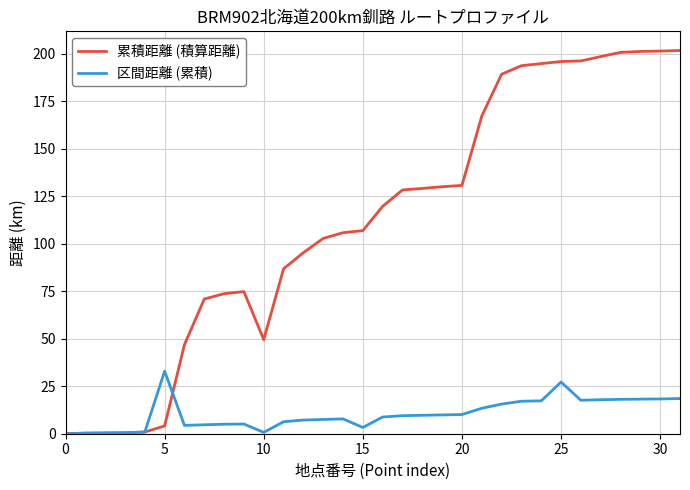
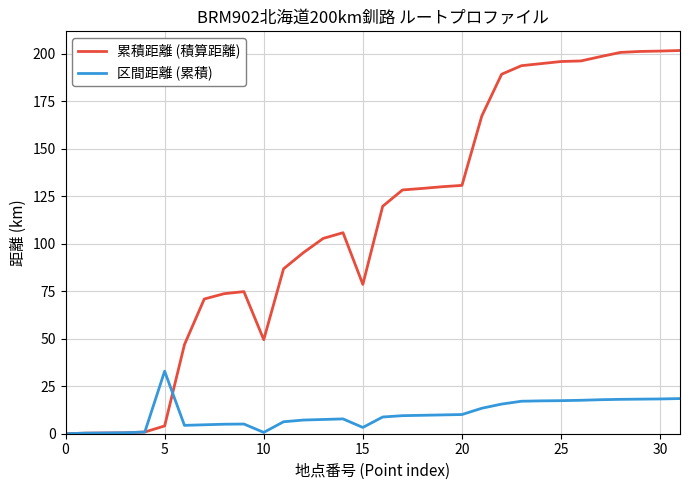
  {
    "累積距離 (積算距離)": {
      "5": 4,
      "10": 50,
-     "15": 107,
+     "15": 79,
      "20": 131,
      "25": 196,
      "30": 201
    },
    "区間距離 (累積)": {
      "5": 33,
      "10": 1,
      "15": 3,
      "20": 10,
-     "25": 27,
+     "25": 17,
      "30": 18
    }
  }
